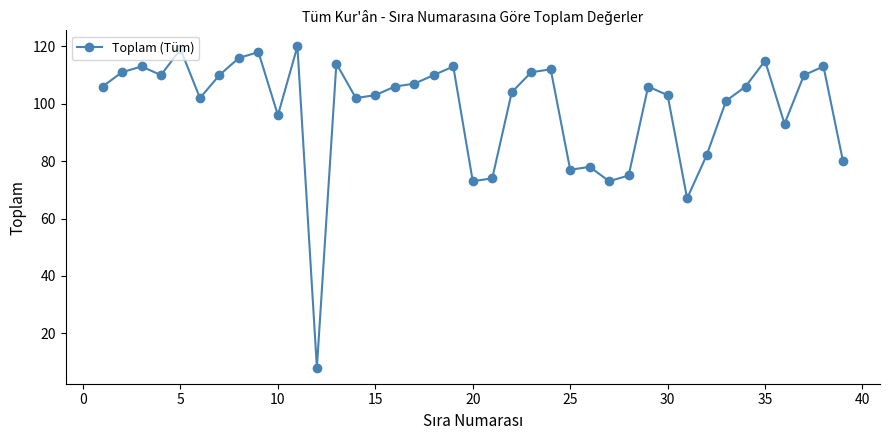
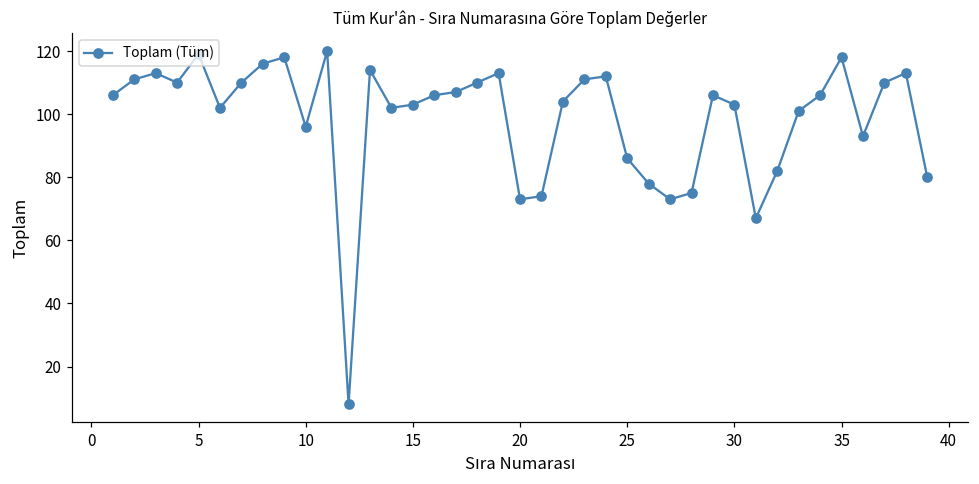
  {
    "10": 96,
    "15": 103,
    "20": 73,
-   "25": 77,
+   "25": 86,
    "30": 103,
-   "35": 115
+   "35": 118
  }
